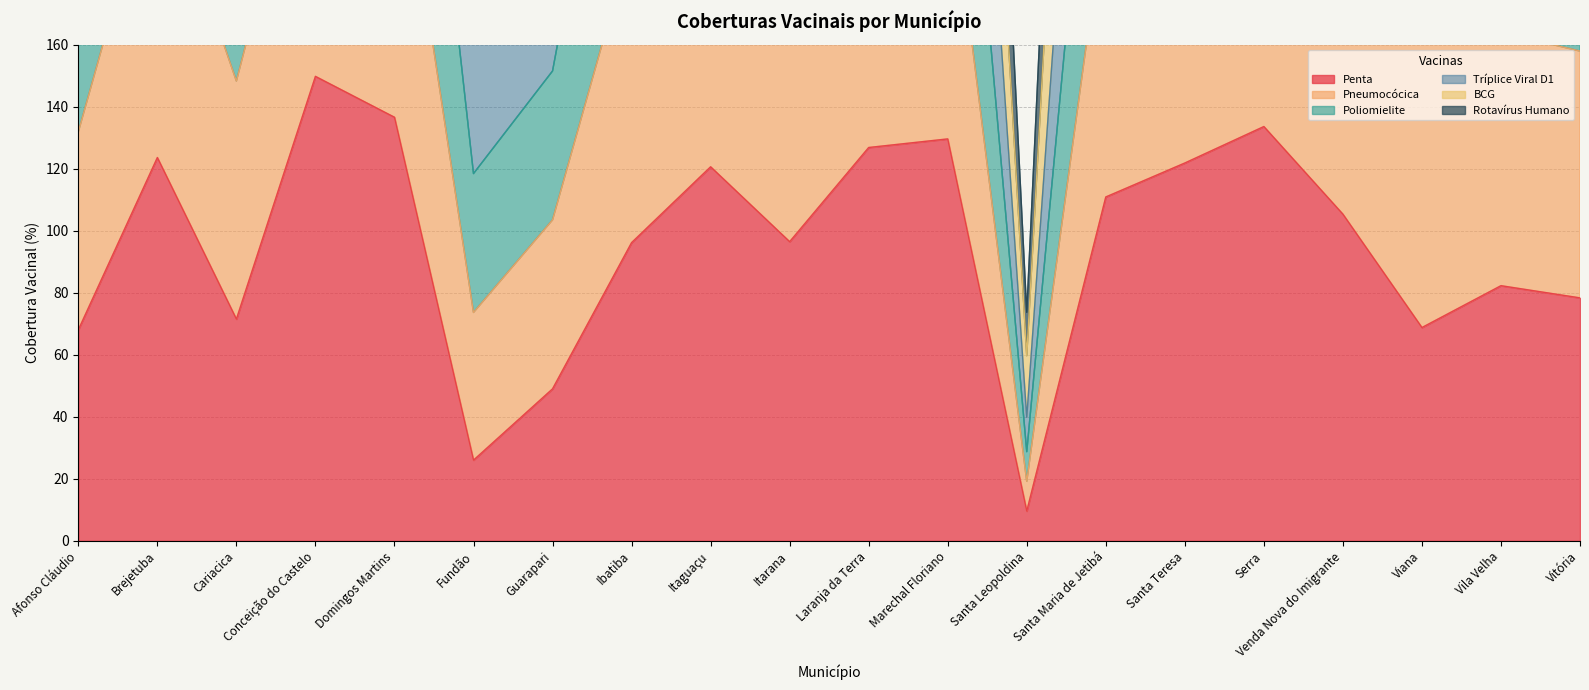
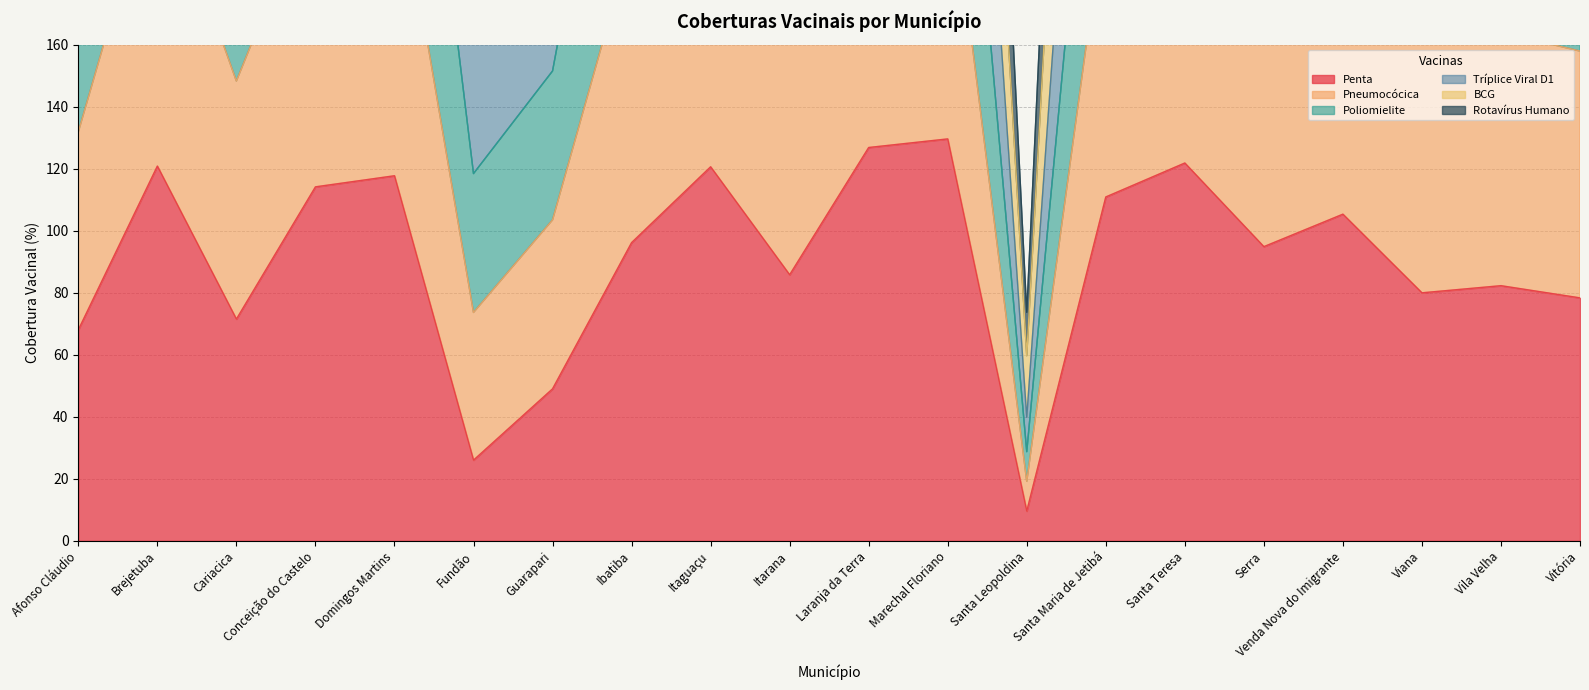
  {
    "Penta": {
      "Afonso Cláudio": 68,
-     "Brejetuba": 124,
+     "Brejetuba": 121,
      "Cariacica": 71,
-     "Conceição do Castelo": 150,
-     "Domingos Martins": 137,
+     "Conceição do Castelo": 114,
+     "Domingos Martins": 118,
      "Fundão": 26,
      "Guarapari": 49,
      "Ibatiba": 96,
      "Itaguaçu": 121,
-     "Itarana": 96,
+     "Itarana": 86,
      "Laranja da Terra": 127,
      "Marechal Floriano": 130,
      "Santa Leopoldina": 10,
      "Santa Maria de Jetibá": 111,
      "Santa Teresa": 122,
-     "Serra": 134,
+     "Serra": 95,
      "Venda Nova do Imigrante": 105,
-     "Viana": 69,
+     "Viana": 80,
      "Vila Velha": 82,
      "Vitória": 78
    },
    "Rotavírus Humano": {
      "Santa Leopoldina": 14
    }
  }
